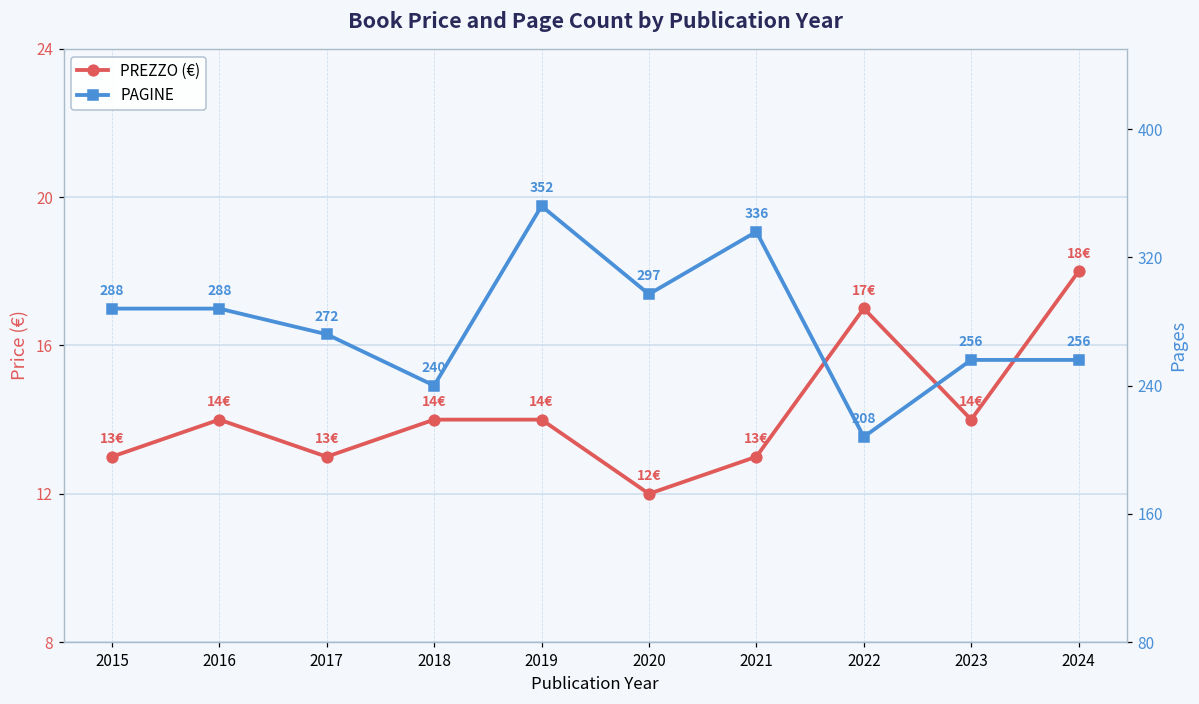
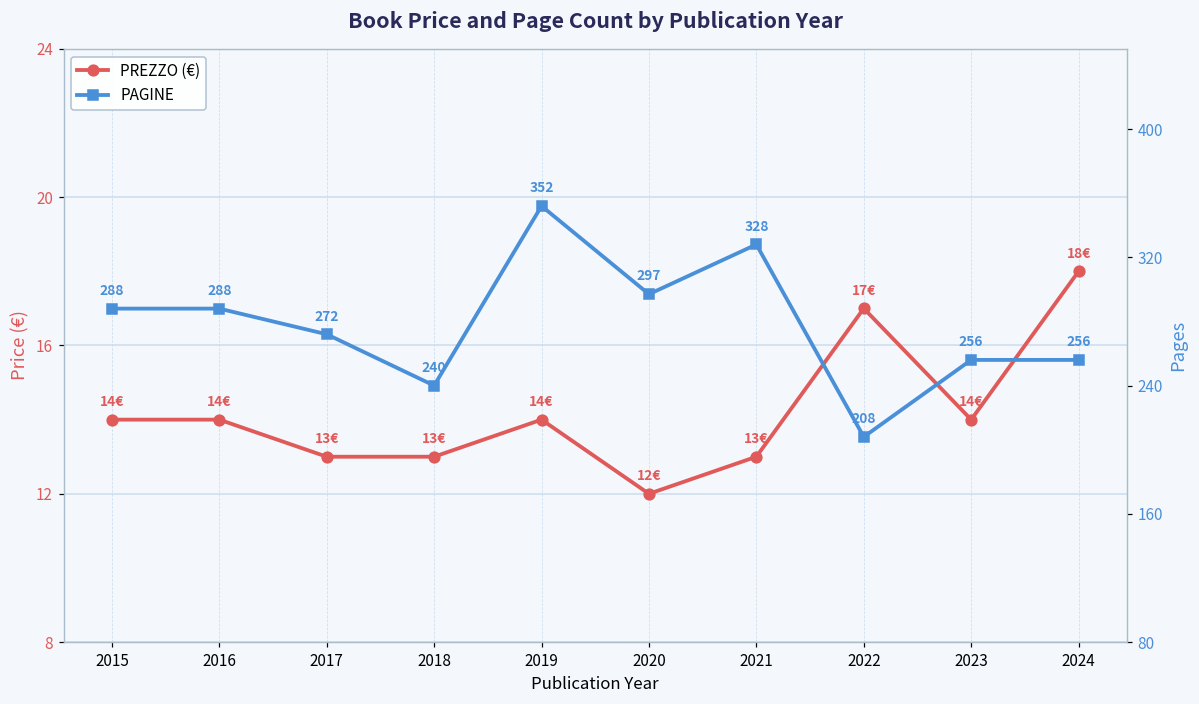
  {
    "PREZZO (€)": {
-     "2015": "13€",
+     "2015": "14€",
      "2016": "14€",
      "2017": "13€",
-     "2018": "14€",
+     "2018": "13€",
      "2019": "14€",
      "2020": "12€",
      "2021": "13€",
      "2022": "17€",
      "2023": "14€",
      "2024": "18€"
    },
    "PAGINE": {
      "2015": "288",
      "2016": "288",
      "2017": "272",
      "2018": "240",
      "2019": "352",
      "2020": "297",
-     "2021": "336",
+     "2021": "328",
      "2022": "208",
      "2023": "256",
      "2024": "256"
    }
  }
